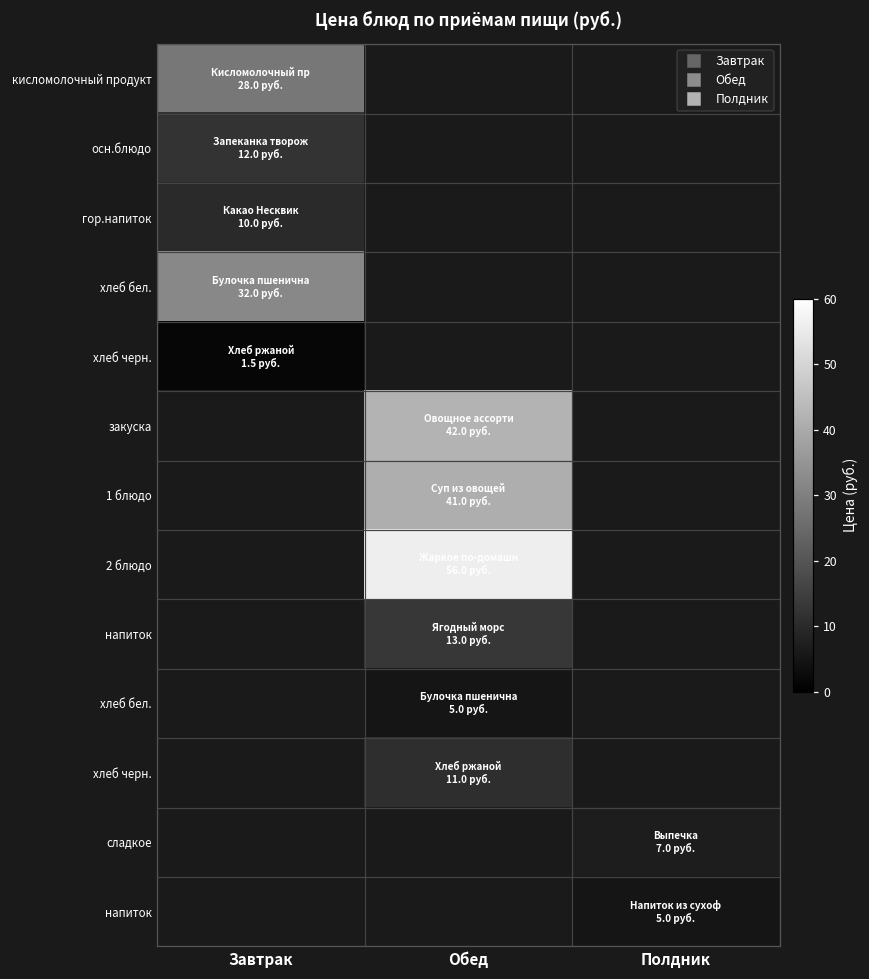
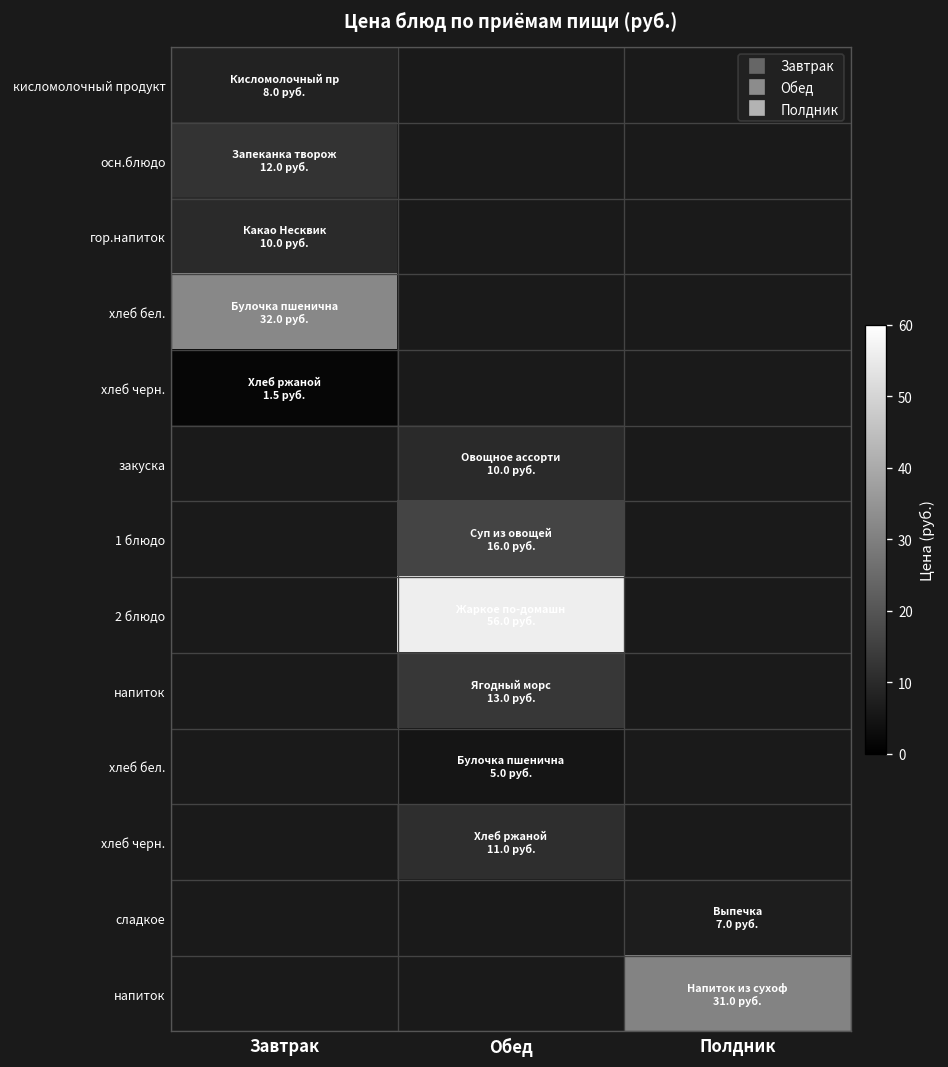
  {
    "кисломолочный продукт": {
-     "Завтрак": 28.0
+     "Завтрак": 8.0
    },
    "осн.блюдо": {
      "Завтрак": 12.0
    },
    "гор.напиток": {
      "Завтрак": 10.0
    },
    "хлеб бел.": {
      "Завтрак": 32.0,
      "Обед": 5.0
    },
    "хлеб черн.": {
      "Завтрак": 1.5,
      "Обед": 11.0
    },
    "закуска": {
-     "Обед": 42.0
+     "Обед": 10.0
    },
    "1 блюдо": {
-     "Обед": 41.0
+     "Обед": 16.0
    },
    "напиток": {
      "Обед": 13.0,
-     "Полдник": 5.0
+     "Полдник": 31.0
    },
    "сладкое": {
      "Полдник": 7.0
    }
  }
